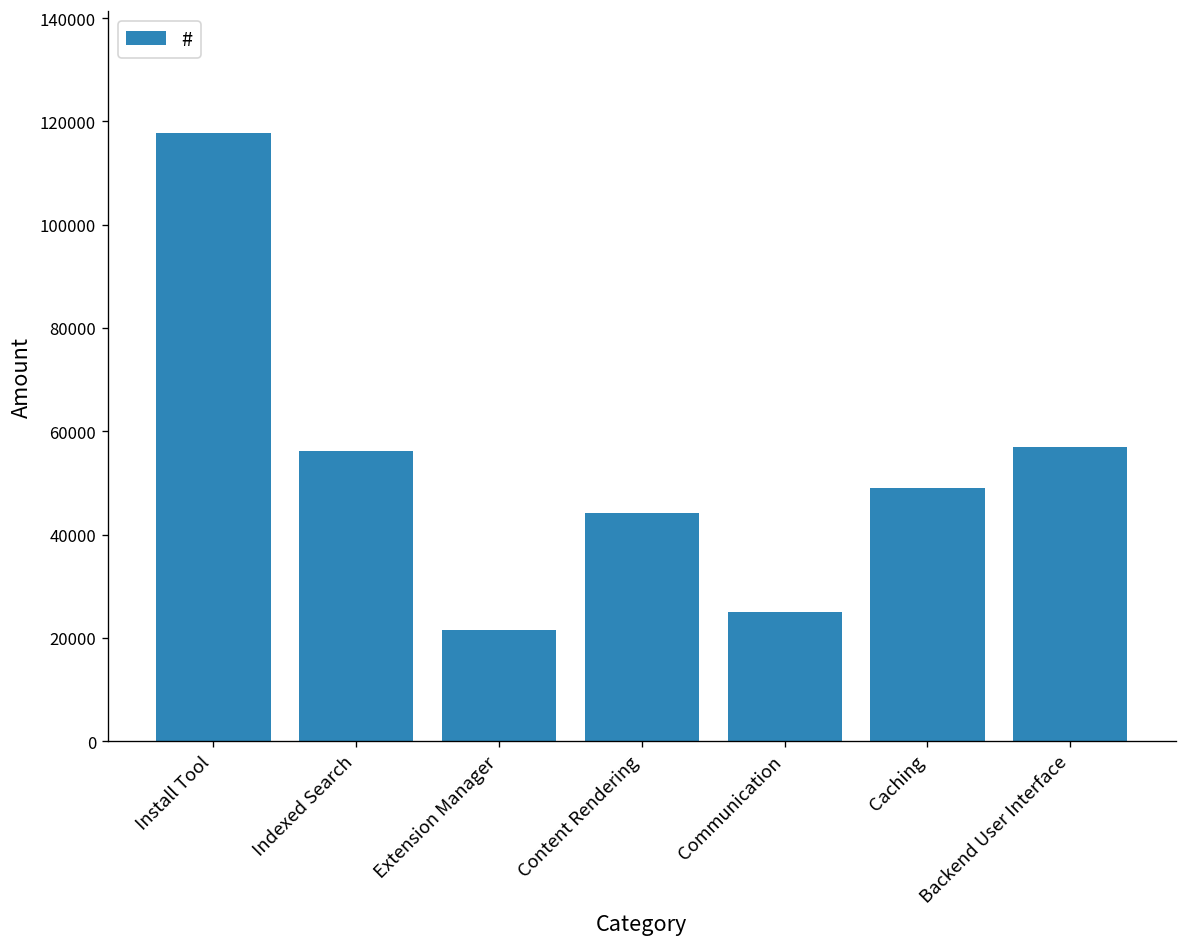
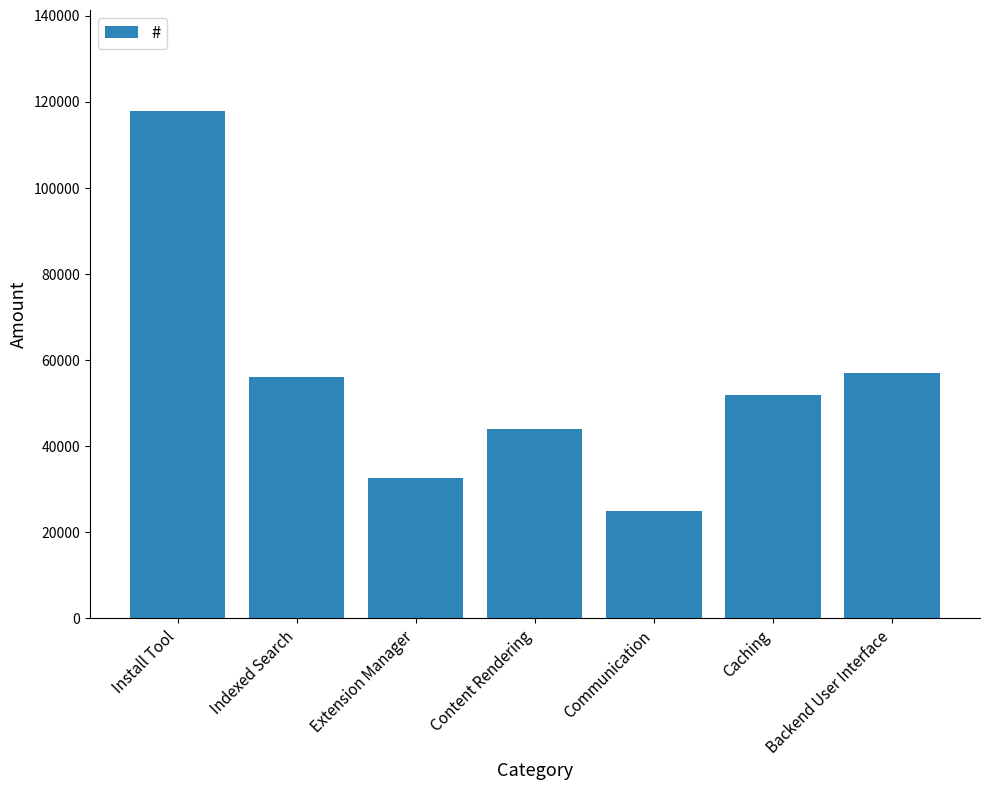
  {
    "Install Tool": 118000,
    "Indexed Search": 56000,
-   "Extension Manager": 21000,
+   "Extension Manager": 33000,
    "Content Rendering": 44000,
    "Communication": 25000,
-   "Caching": 49000,
+   "Caching": 52000,
    "Backend User Interface": 57000
  }
